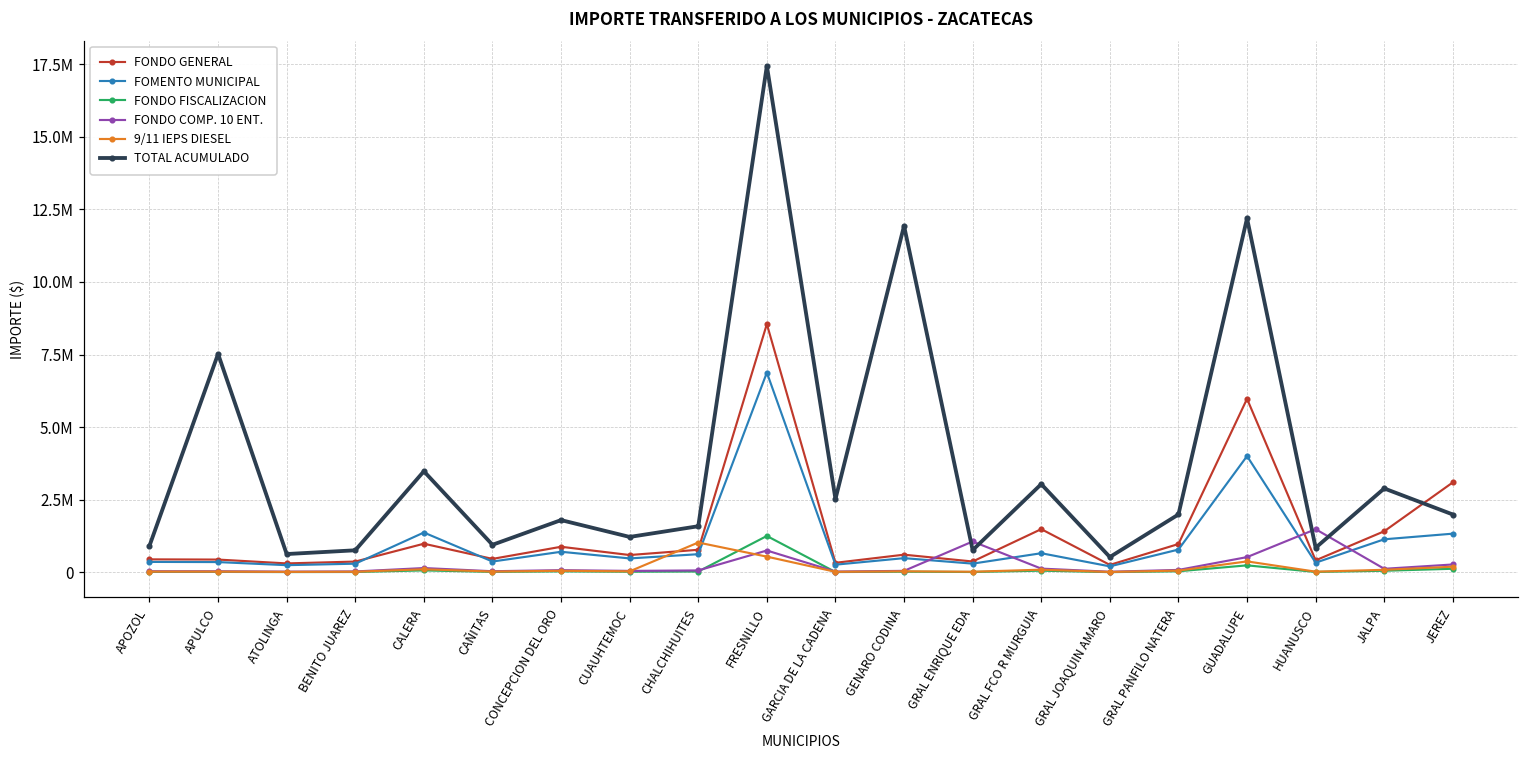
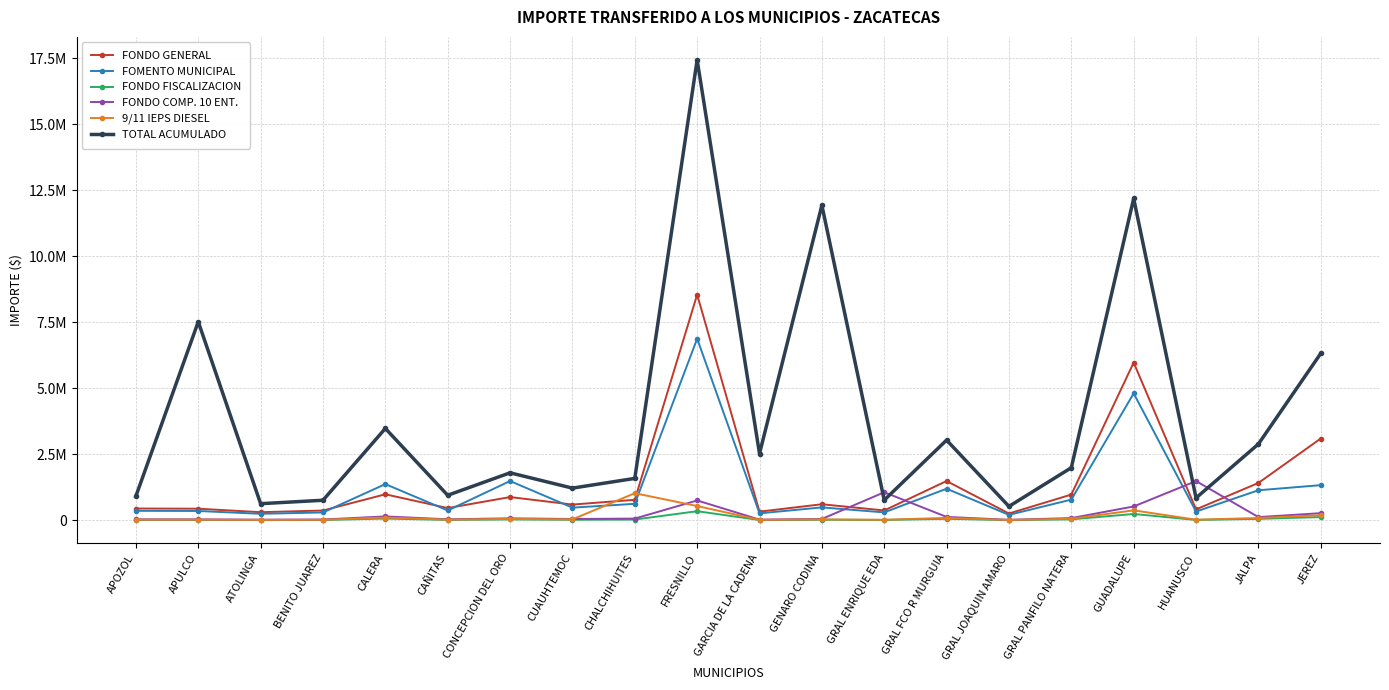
  {
    "FONDO GENERAL": {
      "CALERA": 1000000,
      "CONCEPCION DEL ORO": 900000,
      "CUAUHTEMOC": 600000,
      "CHALCHIHUITES": 800000,
      "FRESNILLO": 8500000,
      "GENARO CODINA": 600000,
      "GRAL FCO R MURGUIA": 1500000,
      "GRAL PANFILO NATERA": 1000000,
      "GUADALUPE": 6000000,
      "JALPA": 1400000,
      "JEREZ": 3100000
    },
    "FOMENTO MUNICIPAL": {
      "CALERA": 1400000,
-     "CONCEPCION DEL ORO": 700000,
+     "CONCEPCION DEL ORO": 1500000,
      "CUAUHTEMOC": 500000,
      "CHALCHIHUITES": 600000,
      "FRESNILLO": 6900000,
      "GENARO CODINA": 500000,
-     "GRAL FCO R MURGUIA": 700000,
+     "GRAL FCO R MURGUIA": 1200000,
      "GRAL PANFILO NATERA": 800000,
-     "GUADALUPE": 4000000,
+     "GUADALUPE": 4800000,
      "JALPA": 1100000,
      "JEREZ": 1300000
    },
    "FONDO FISCALIZACION": {
-     "FRESNILLO": 1300000,
+     "FRESNILLO": 300000,
      "GUADALUPE": 200000
    },
    "FONDO COMP. 10 ENT.": {
      "FRESNILLO": 800000,
      "GRAL ENRIQUE EDA": 1100000,
      "GUADALUPE": 500000,
      "HUANUSCO": 1500000
    },
    "9/11 IEPS DIESEL": {
      "CHALCHIHUITES": 1000000,
      "FRESNILLO": 500000,
      "GUADALUPE": 400000
    },
    "TOTAL ACUMULADO": {
      "APOZOL": 900000,
      "APULCO": 7500000,
      "ATOLINGA": 600000,
      "BENITO JUAREZ": 800000,
      "CALERA": 3500000,
      "CAÑITAS": 1000000,
      "CONCEPCION DEL ORO": 1800000,
      "CUAUHTEMOC": 1200000,
      "CHALCHIHUITES": 1600000,
      "FRESNILLO": 17400000,
      "GARCIA DE LA CADENA": 2500000,
      "GENARO CODINA": 11900000,
      "GRAL ENRIQUE EDA": 800000,
      "GRAL FCO R MURGUIA": 3000000,
      "GRAL JOAQUIN AMARO": 500000,
      "GRAL PANFILO NATERA": 2000000,
      "GUADALUPE": 12200000,
      "HUANUSCO": 800000,
      "JALPA": 2900000,
-     "JEREZ": 2000000
+     "JEREZ": 6300000
    }
  }
